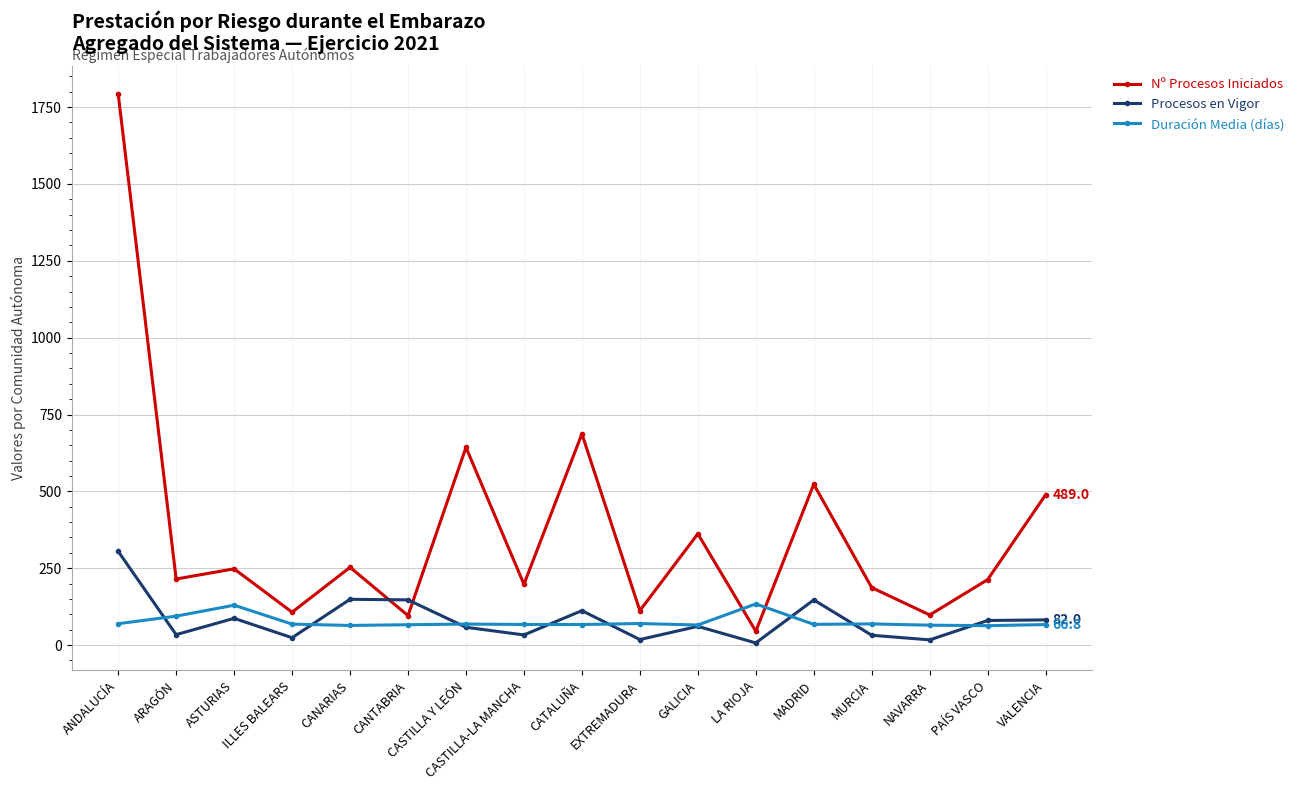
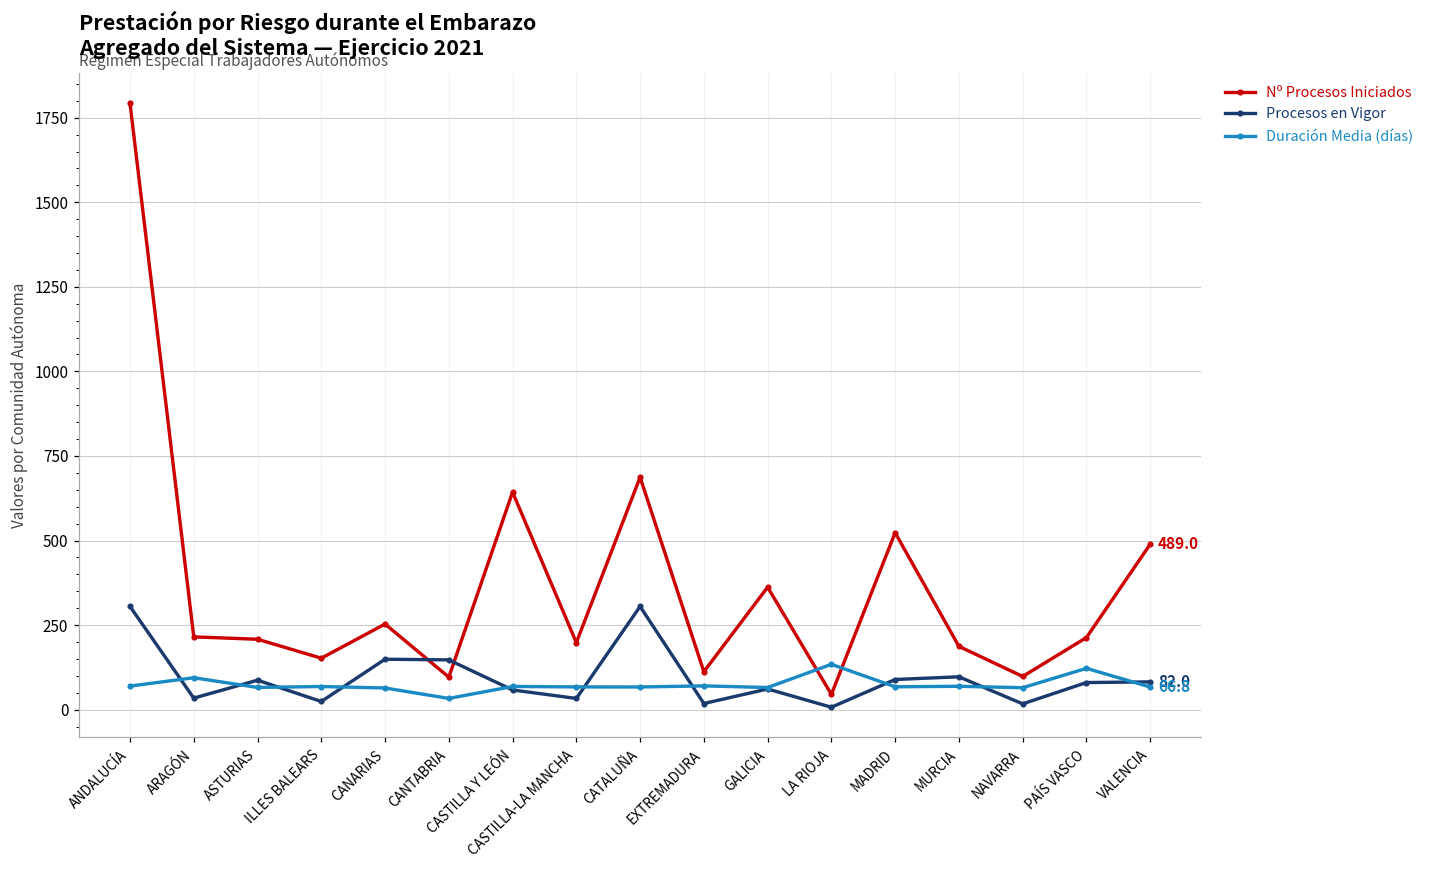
  {
    "Nº Procesos Iniciados": {
      "ANDALUCÍA": 1790,
      "ARAGÓN": 220,
-     "ASTURIAS": 250,
-     "ILLES BALEARS": 110,
+     "ASTURIAS": 210,
+     "ILLES BALEARS": 150,
      "CANARIAS": 250,
      "CANTABRIA": 100,
      "CASTILLA Y LEÓN": 640,
      "CASTILLA-LA MANCHA": 200,
      "CATALUÑA": 690,
      "EXTREMADURA": 110,
      "GALICIA": 360,
      "LA RIOJA": 50,
      "MADRID": 520,
      "MURCIA": 190,
      "NAVARRA": 100,
      "PAÍS VASCO": 210
    },
    "Procesos en Vigor": {
      "ANDALUCÍA": 310,
      "ARAGÓN": 30,
      "ASTURIAS": 90,
      "ILLES BALEARS": 20,
      "CANARIAS": 150,
      "CANTABRIA": 150,
      "CASTILLA Y LEÓN": 60,
      "CASTILLA-LA MANCHA": 30,
-     "CATALUÑA": 110,
+     "CATALUÑA": 310,
      "EXTREMADURA": 20,
      "LA RIOJA": 10,
-     "MADRID": 150,
-     "MURCIA": 30,
+     "MADRID": 90,
+     "MURCIA": 100,
      "NAVARRA": 20,
      "PAÍS VASCO": 80
    },
    "Duración Media (días)": {
      "ANDALUCÍA": 70,
      "ARAGÓN": 90,
-     "ASTURIAS": 130,
+     "ASTURIAS": 70,
      "ILLES BALEARS": 70,
      "CANARIAS": 60,
-     "CANTABRIA": 70,
+     "CANTABRIA": 30,
      "CASTILLA Y LEÓN": 70,
      "CASTILLA-LA MANCHA": 70,
      "CATALUÑA": 70,
      "EXTREMADURA": 70,
      "LA RIOJA": 130,
      "MADRID": 70,
      "MURCIA": 70,
      "NAVARRA": 60,
-     "PAÍS VASCO": 60
+     "PAÍS VASCO": 120
    }
  }
